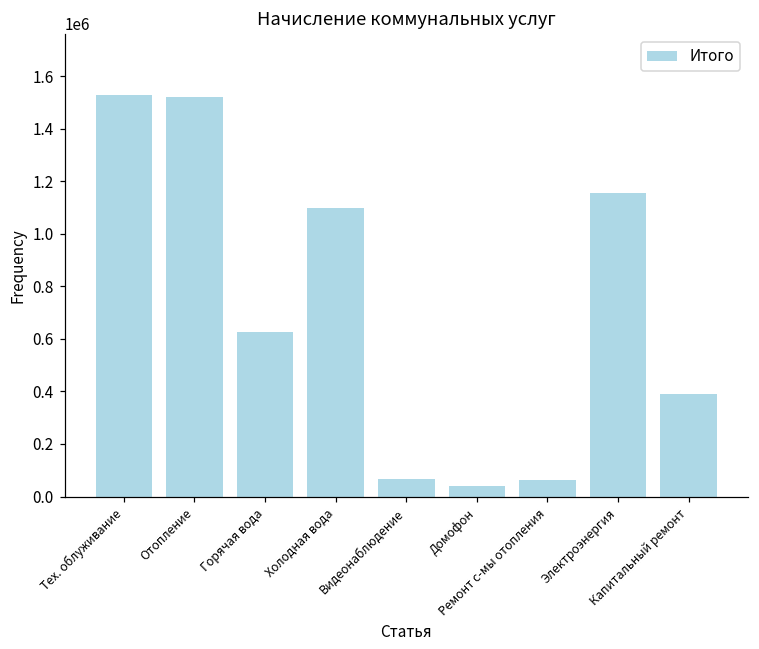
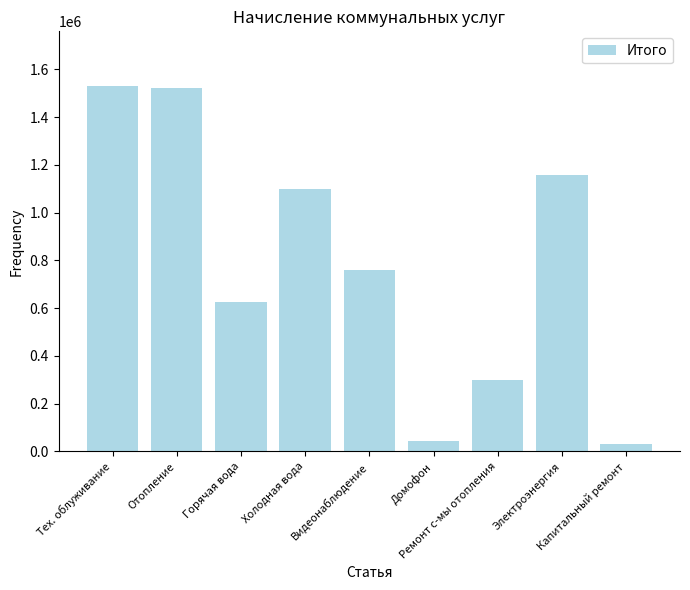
  {
    "Тех. облуживание": 1530000,
    "Отопление": 1520000,
    "Горячая вода": 630000,
    "Холодная вода": 1100000,
-   "Видеонаблюдение": 70000,
+   "Видеонаблюдение": 760000,
    "Домофон": 40000,
-   "Ремонт с-мы отопления": 60000,
+   "Ремонт с-мы отопления": 300000,
    "Электроэнергия": 1160000,
-   "Капитальный ремонт": 390000
+   "Капитальный ремонт": 30000
  }
